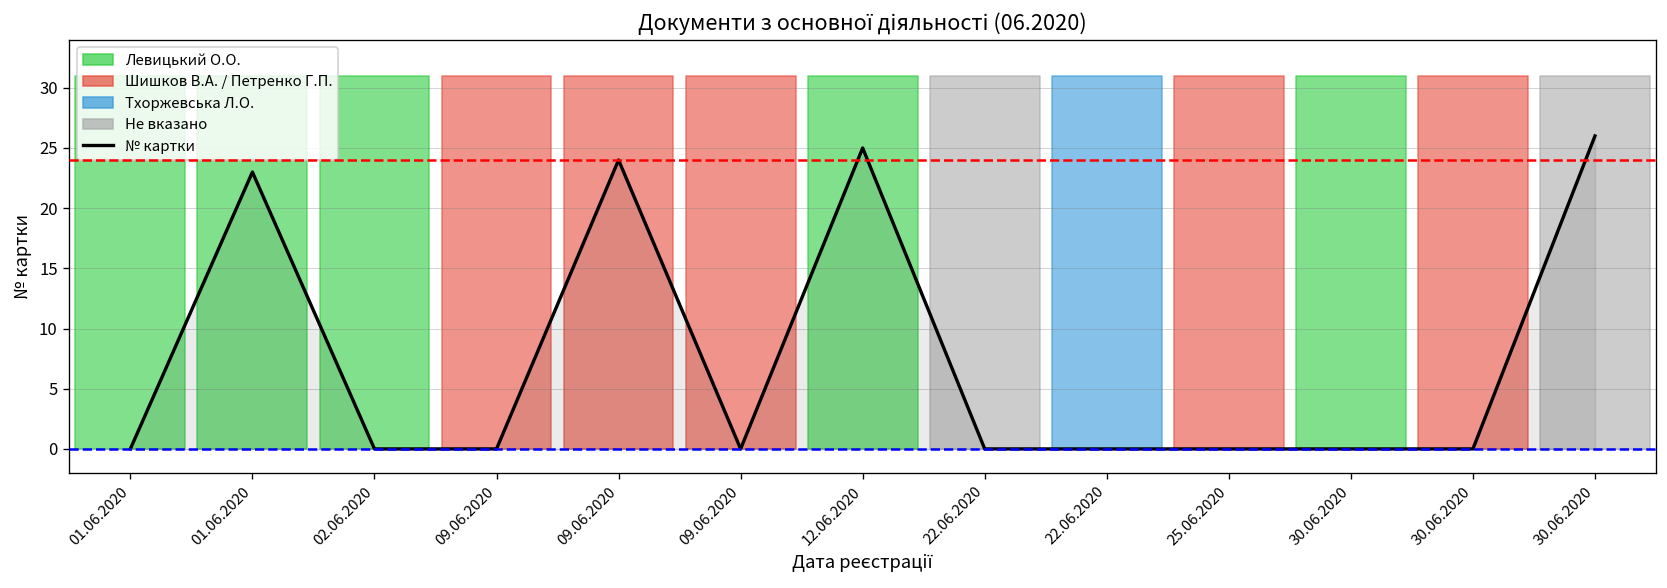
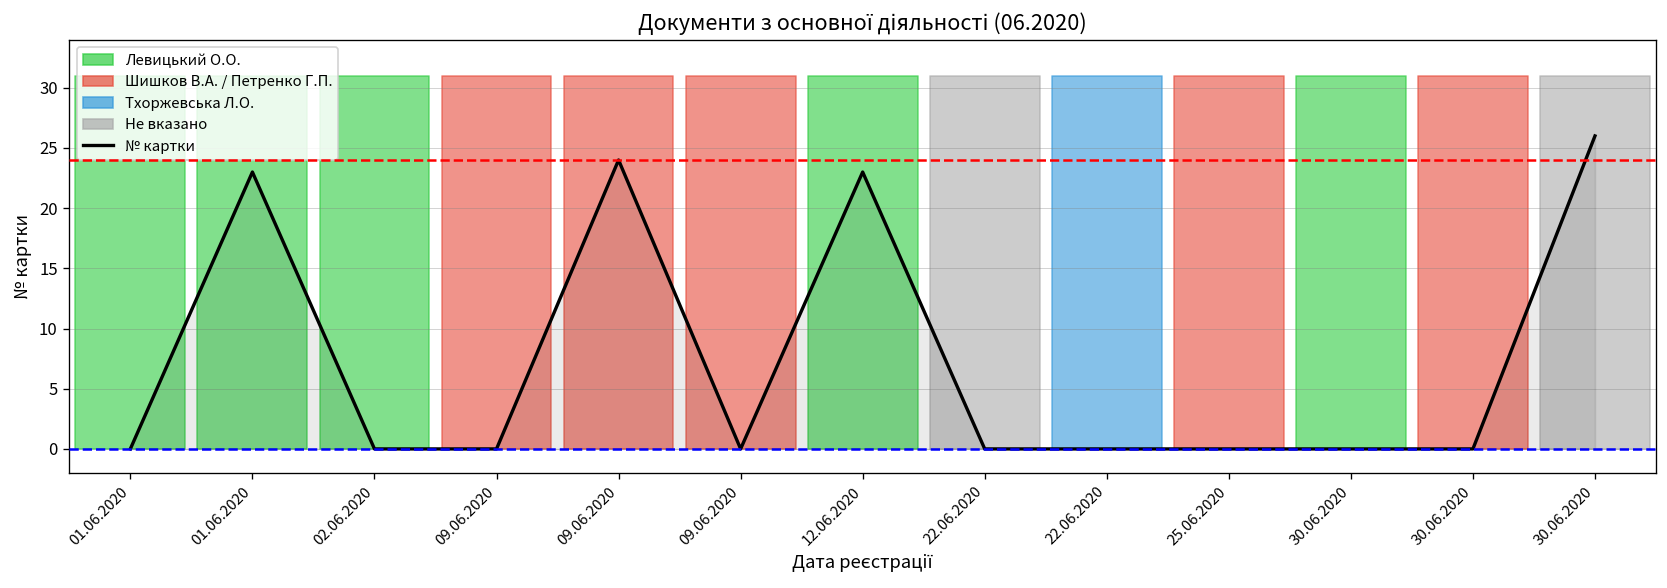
  {
    "02.06.2020": 0,
-   "12.06.2020": 25,
+   "12.06.2020": 23,
    "25.06.2020": 0
  }
